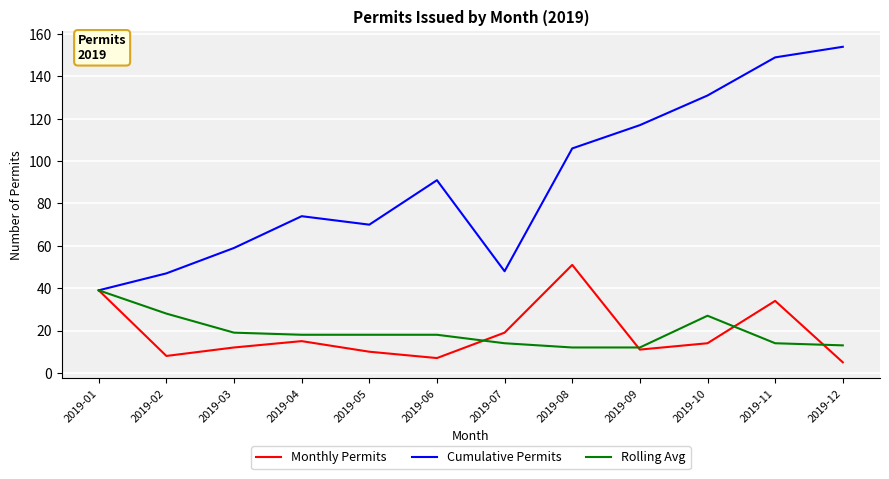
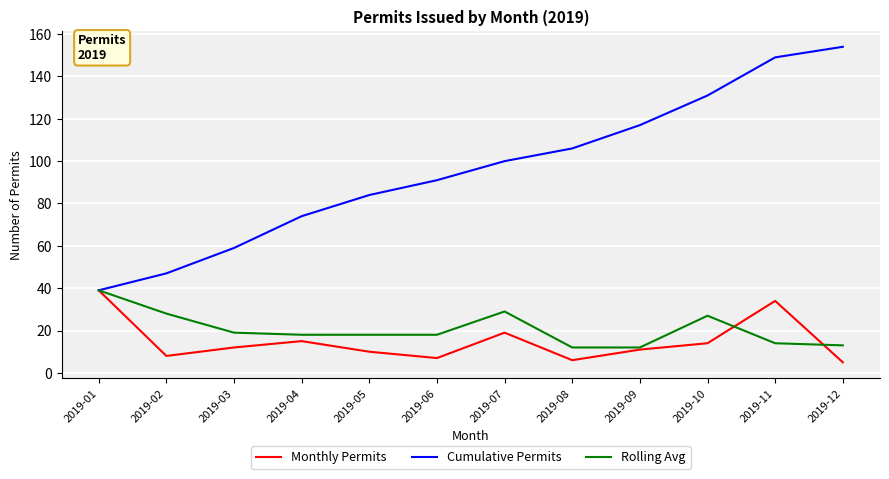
  {
    "Monthly Permits": {
      "2019-02": 8,
      "2019-03": 12,
      "2019-04": 15,
      "2019-05": 10,
      "2019-06": 7,
      "2019-07": 19,
-     "2019-08": 51,
+     "2019-08": 6,
      "2019-10": 14,
      "2019-11": 34,
      "2019-12": 5
    },
    "Cumulative Permits": {
      "2019-02": 47,
      "2019-03": 59,
      "2019-04": 74,
-     "2019-05": 70,
+     "2019-05": 84,
      "2019-06": 91,
-     "2019-07": 48,
+     "2019-07": 100,
      "2019-08": 106,
      "2019-09": 117,
      "2019-10": 131,
      "2019-11": 149,
      "2019-12": 154
    },
    "Rolling Avg": {
      "2019-02": 28,
      "2019-03": 19,
      "2019-04": 18,
      "2019-05": 18,
      "2019-06": 18,
-     "2019-07": 14,
+     "2019-07": 29,
      "2019-08": 12,
      "2019-10": 27,
      "2019-11": 14,
      "2019-12": 13
    }
  }
